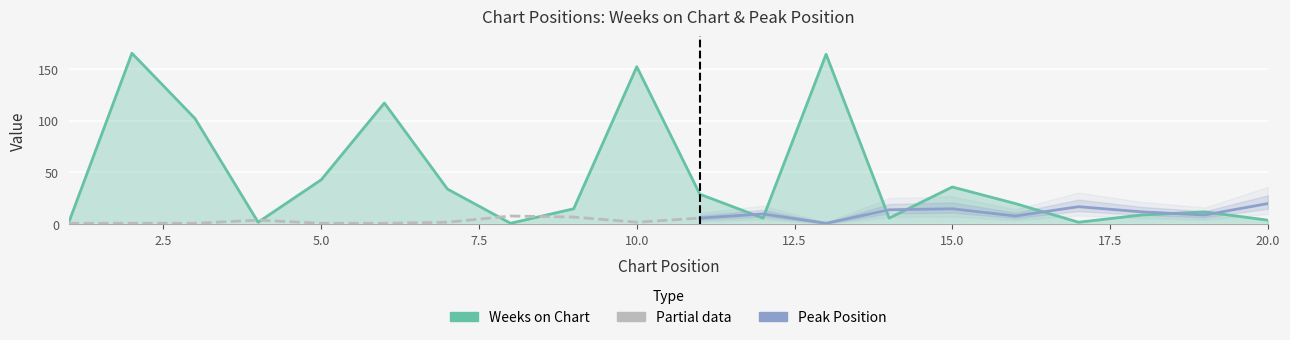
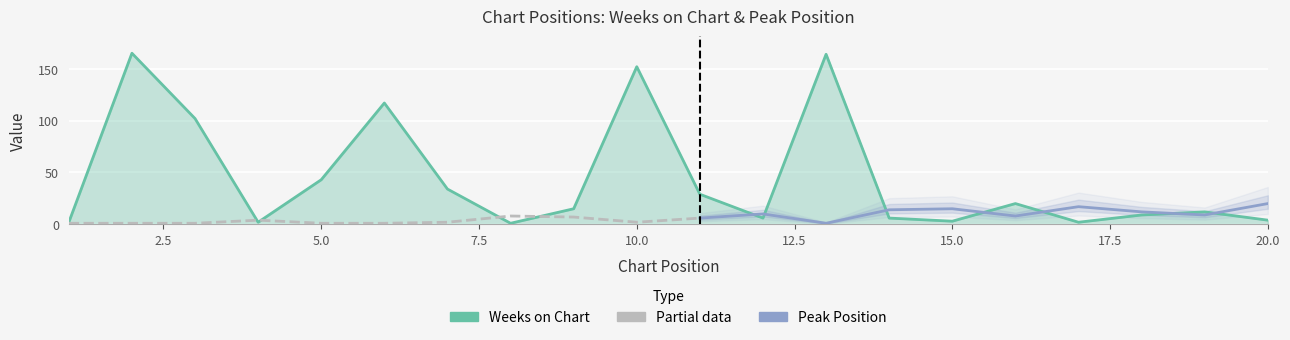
  {
    "Weeks on Chart": {
      "5.0": 43,
      "10.0": 152,
-     "15.0": 36,
+     "15.0": 3,
      "20.0": 4
    }
  }
